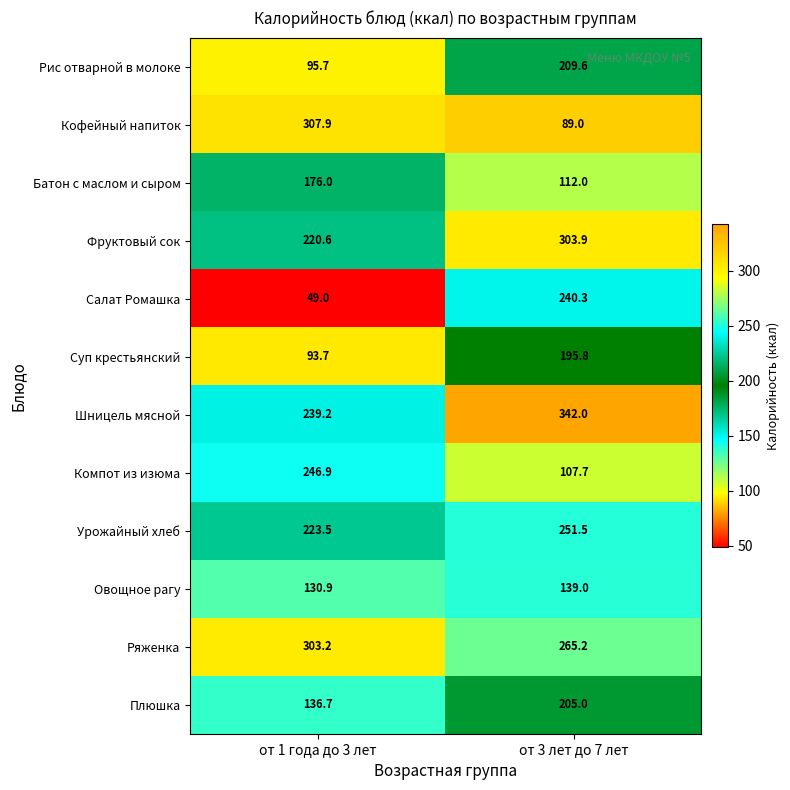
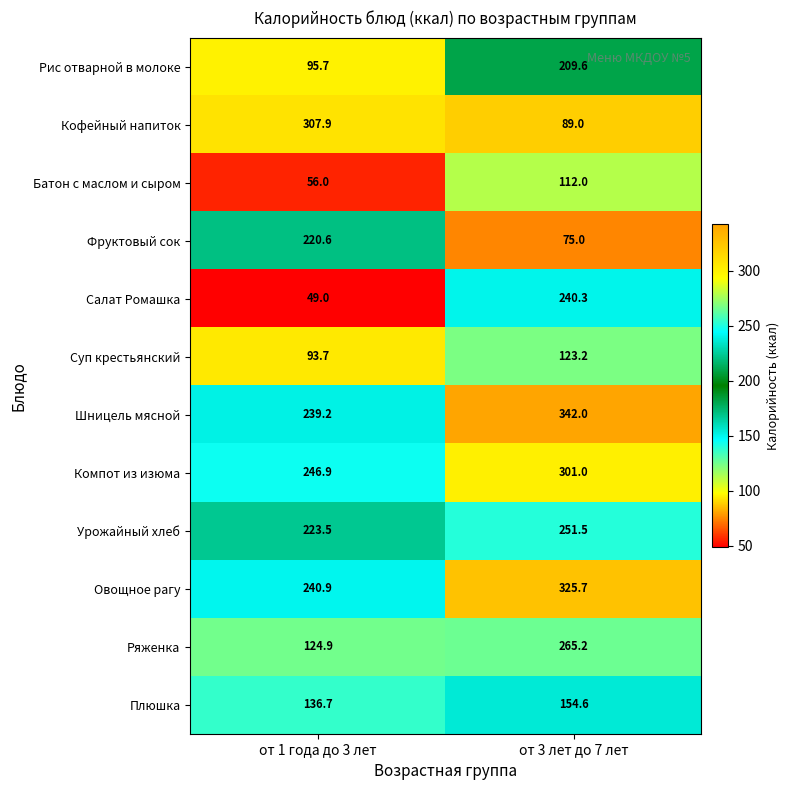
  {
    "Рис отварной в молоке": {
      "от 1 года до 3 лет": 95.7
    },
    "Кофейный напиток": {
      "от 1 года до 3 лет": 307.9,
      "от 3 лет до 7 лет": 89.0
    },
    "Батон с маслом и сыром": {
-     "от 1 года до 3 лет": 176.0,
+     "от 1 года до 3 лет": 56.0,
      "от 3 лет до 7 лет": 112.0
    },
    "Фруктовый сок": {
      "от 1 года до 3 лет": 220.6,
-     "от 3 лет до 7 лет": 303.9
+     "от 3 лет до 7 лет": 75.0
    },
    "Салат Ромашка": {
      "от 1 года до 3 лет": 49.0,
      "от 3 лет до 7 лет": 240.3
    },
    "Суп крестьянский": {
      "от 1 года до 3 лет": 93.7,
-     "от 3 лет до 7 лет": 195.8
+     "от 3 лет до 7 лет": 123.2
    },
    "Шницель мясной": {
      "от 1 года до 3 лет": 239.2,
      "от 3 лет до 7 лет": 342.0
    },
    "Компот из изюма": {
      "от 1 года до 3 лет": 246.9,
-     "от 3 лет до 7 лет": 107.7
+     "от 3 лет до 7 лет": 301.0
    },
    "Урожайный хлеб": {
      "от 1 года до 3 лет": 223.5,
      "от 3 лет до 7 лет": 251.5
    },
    "Овощное рагу": {
-     "от 1 года до 3 лет": 130.9,
-     "от 3 лет до 7 лет": 139.0
+     "от 1 года до 3 лет": 240.9,
+     "от 3 лет до 7 лет": 325.7
    },
    "Ряженка": {
-     "от 1 года до 3 лет": 303.2,
+     "от 1 года до 3 лет": 124.9,
      "от 3 лет до 7 лет": 265.2
    },
    "Плюшка": {
      "от 1 года до 3 лет": 136.7,
-     "от 3 лет до 7 лет": 205.0
+     "от 3 лет до 7 лет": 154.6
    }
  }
